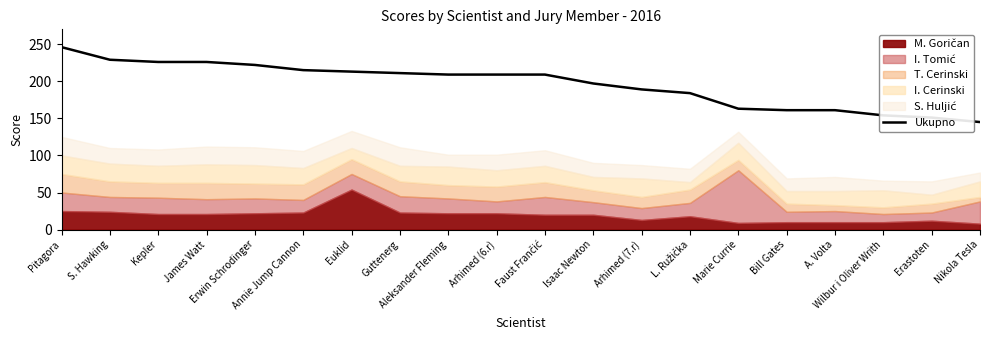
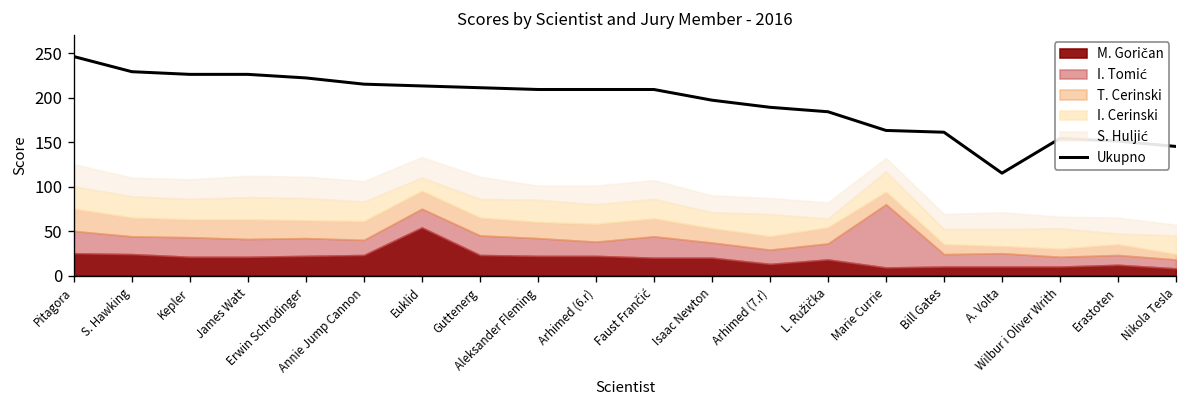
  {
    "Ukupno": {
      "Pitagora": 250,
      "S. Hawking": 230,
      "Kepler": 230,
      "James Watt": 230,
      "Erwin Schrodinger": 220,
      "Annie Jump Cannon": 220,
      "Euklid": 210,
      "Guttenerg": 210,
      "Aleksander Fleming": 210,
      "Arhimed (6.r)": 210,
      "Faust Frančić": 210,
      "Isaac Newton": 200,
      "Arhimed (7.r)": 190,
      "L. Ružička": 180,
      "Marie Currie": 160,
      "Bill Gates": 160,
-     "A. Volta": 160,
+     "A. Volta": 120,
      "Nikola Tesla": 150
    },
    "M. Goričan": {
      "Pitagora": 30,
      "S. Hawking": 20,
      "Kepler": 20,
      "James Watt": 20,
      "Erwin Schrodinger": 20,
      "Annie Jump Cannon": 20,
      "Euklid": 50,
      "Guttenerg": 20,
      "Aleksander Fleming": 20,
      "Arhimed (6.r)": 20,
      "Faust Frančić": 20,
      "Isaac Newton": 20,
      "Arhimed (7.r)": 10,
      "L. Ružička": 20,
      "Marie Currie": 10,
      "Bill Gates": 10,
      "A. Volta": 10,
      "Wilbur i Oliver Writh": 10,
      "Erastoten": 10,
      "Nikola Tesla": 10
    },
    "I. Tomić": {
      "Pitagora": 30,
      "S. Hawking": 20,
      "Kepler": 20,
      "James Watt": 20,
      "Erwin Schrodinger": 20,
      "Annie Jump Cannon": 20,
      "Euklid": 20,
      "Guttenerg": 20,
      "Aleksander Fleming": 20,
      "Arhimed (6.r)": 20,
      "Faust Frančić": 20,
      "Isaac Newton": 20,
      "Arhimed (7.r)": 20,
      "L. Ružička": 20,
      "Marie Currie": 70,
      "Bill Gates": 10,
      "A. Volta": 20,
      "Wilbur i Oliver Writh": 10,
      "Erastoten": 10,
-     "Nikola Tesla": 30
+     "Nikola Tesla": 10
    }
  }
